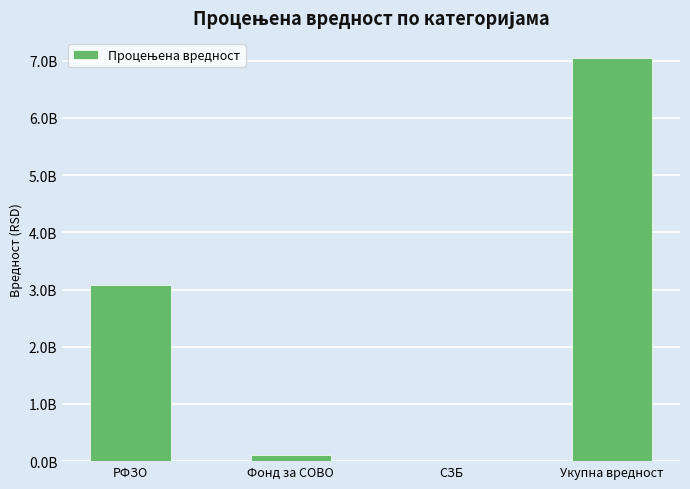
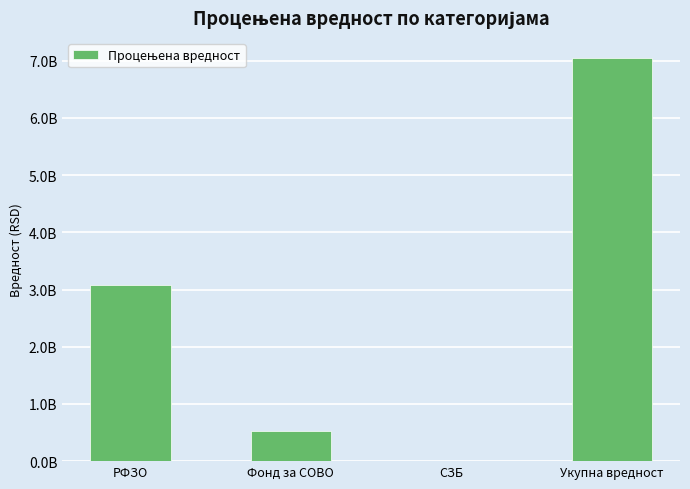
  {
    "РФЗО": 3100000000,
-   "Фонд за СОВО": 100000000,
+   "Фонд за СОВО": 500000000,
    "Укупна вредност": 7000000000
  }
